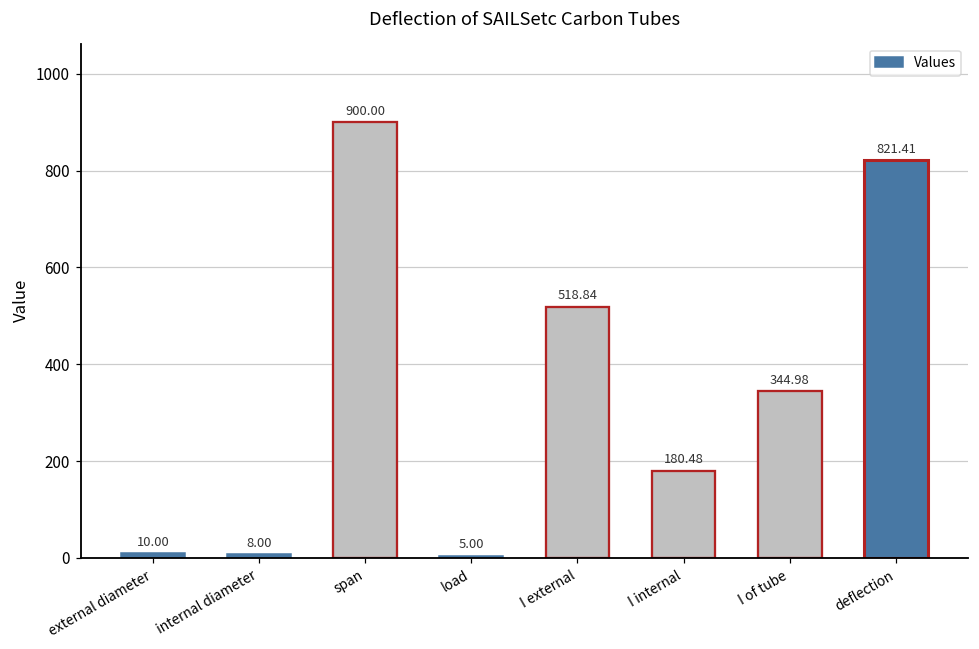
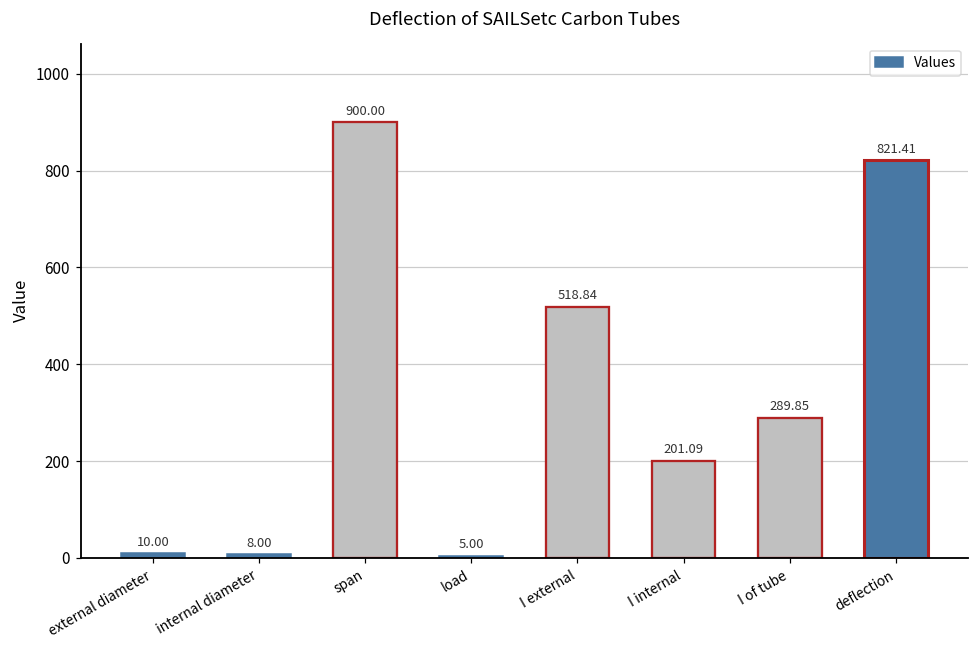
  {
    "external diameter": 10.00,
    "internal diameter": 8.00,
    "span": 900.00,
    "load": 5.00,
    "I external": 518.84,
-   "I internal": 180.48,
-   "I of tube": 344.98,
+   "I internal": 201.09,
+   "I of tube": 289.85,
    "deflection": 821.41
  }
